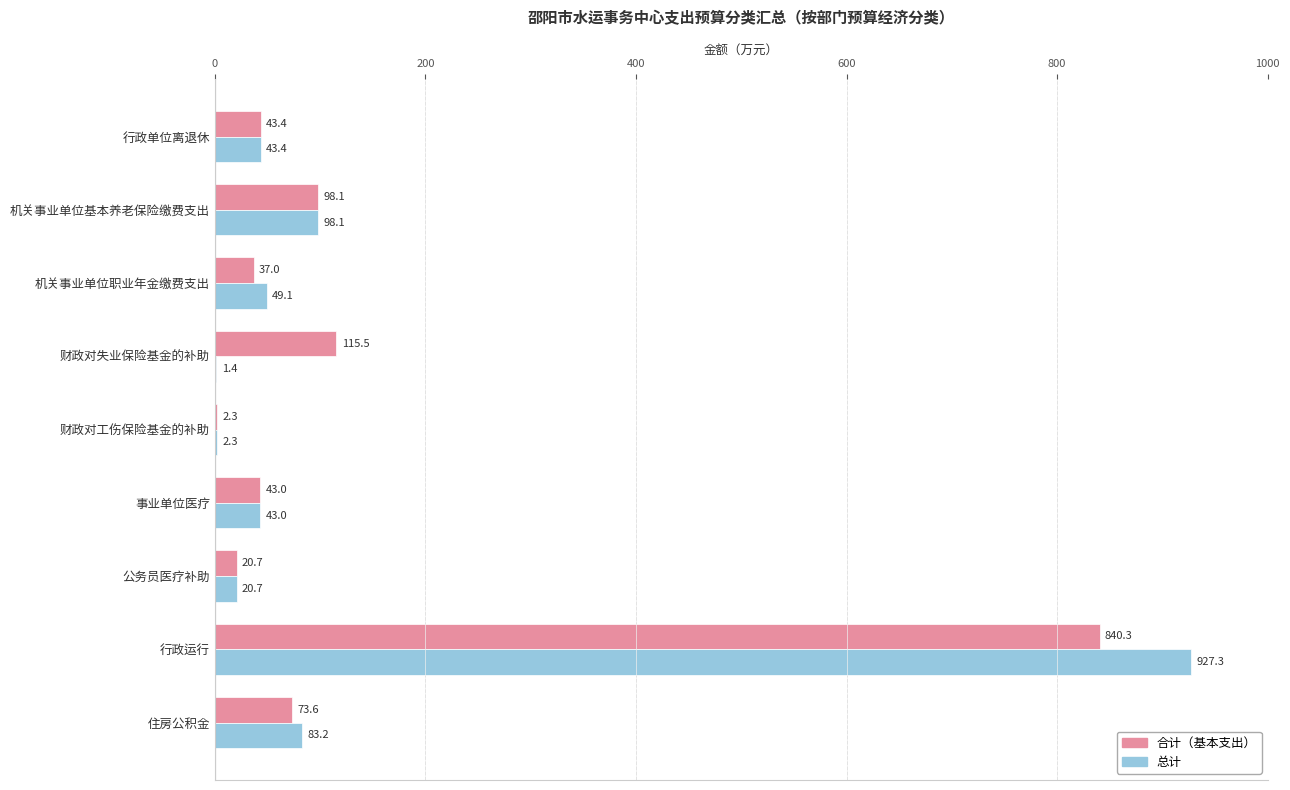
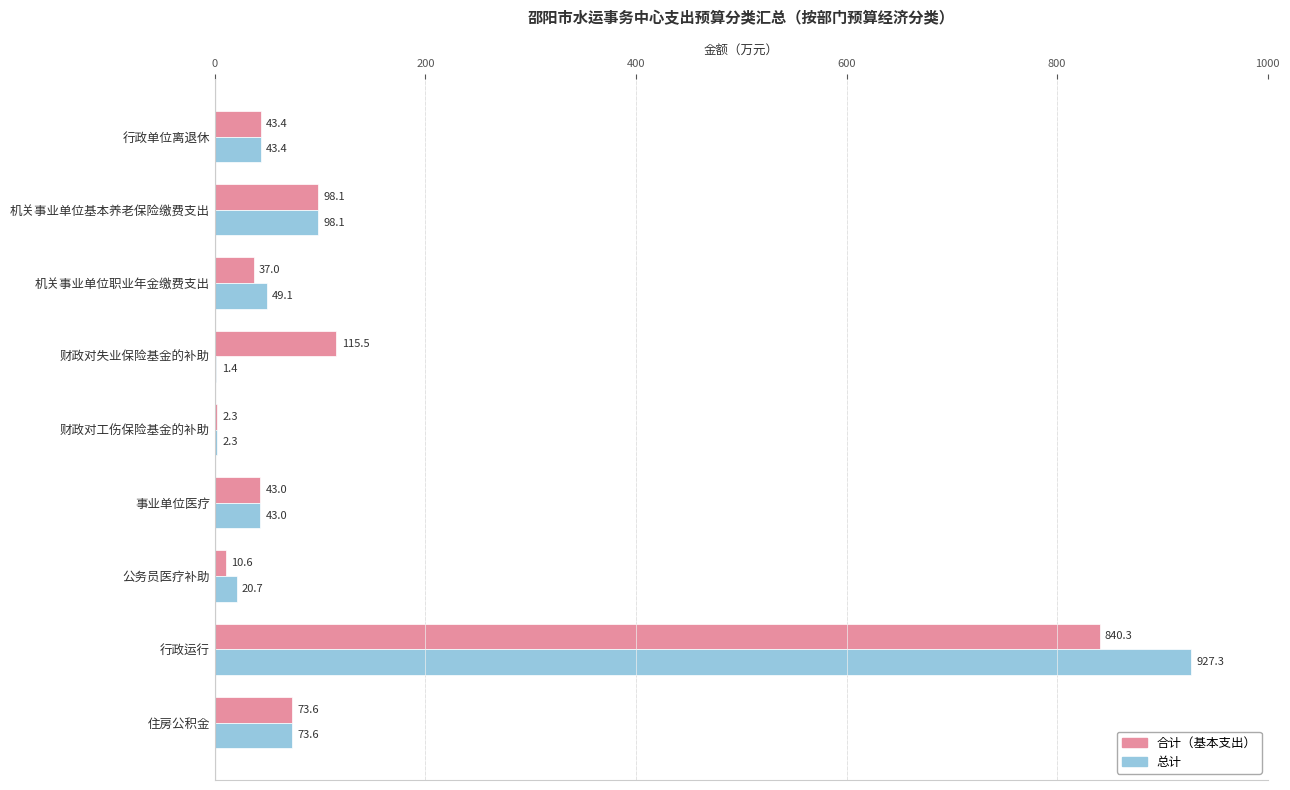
  {
    "合计（基本支出）": {
      "行政单位离退休": 43.4,
      "机关事业单位基本养老保险缴费支出": 98.1,
      "机关事业单位职业年金缴费支出": 37.0,
      "财政对失业保险基金的补助": 115.5,
      "财政对工伤保险基金的补助": 2.3,
      "事业单位医疗": 43.0,
-     "公务员医疗补助": 20.7,
+     "公务员医疗补助": 10.6,
      "行政运行": 840.3,
      "住房公积金": 73.6
    },
    "总计": {
      "行政单位离退休": 43.4,
      "机关事业单位基本养老保险缴费支出": 98.1,
      "机关事业单位职业年金缴费支出": 49.1,
      "财政对失业保险基金的补助": 1.4,
      "财政对工伤保险基金的补助": 2.3,
      "事业单位医疗": 43.0,
      "公务员医疗补助": 20.7,
      "行政运行": 927.3,
-     "住房公积金": 83.2
+     "住房公积金": 73.6
    }
  }
